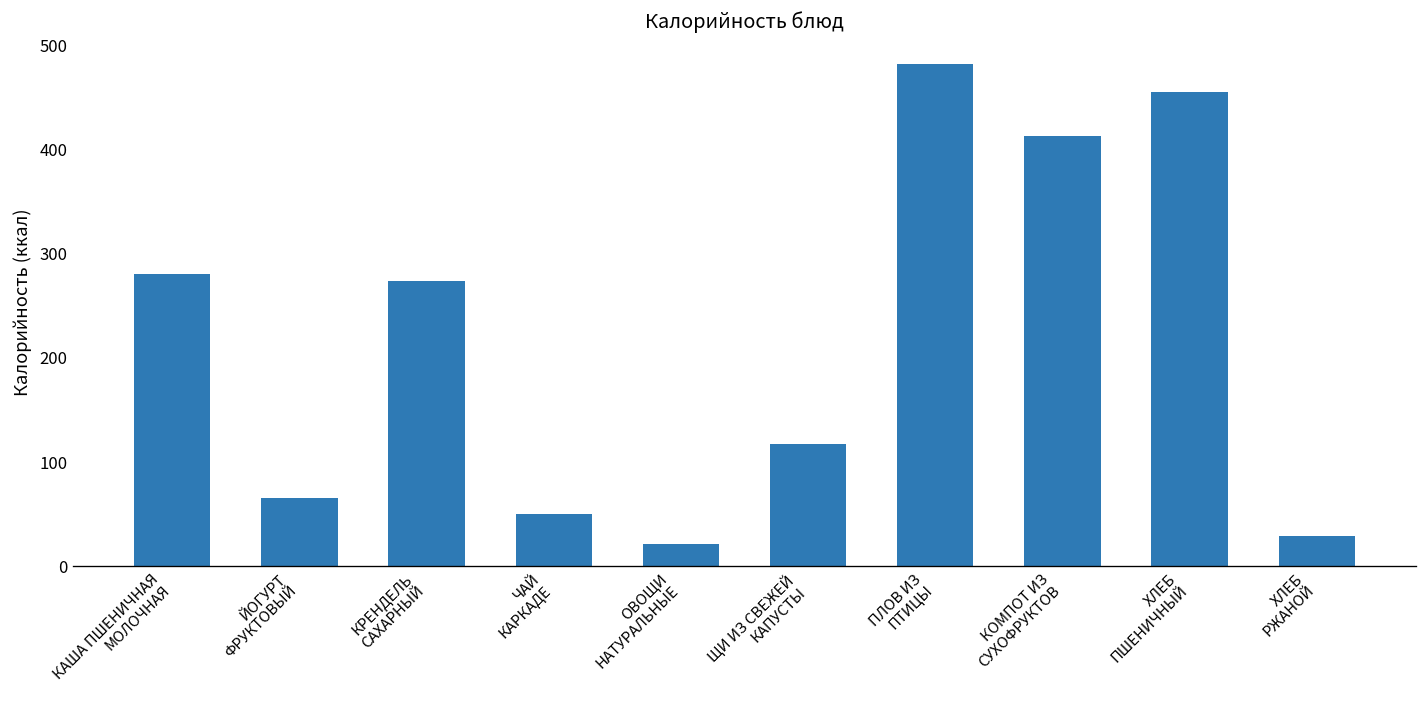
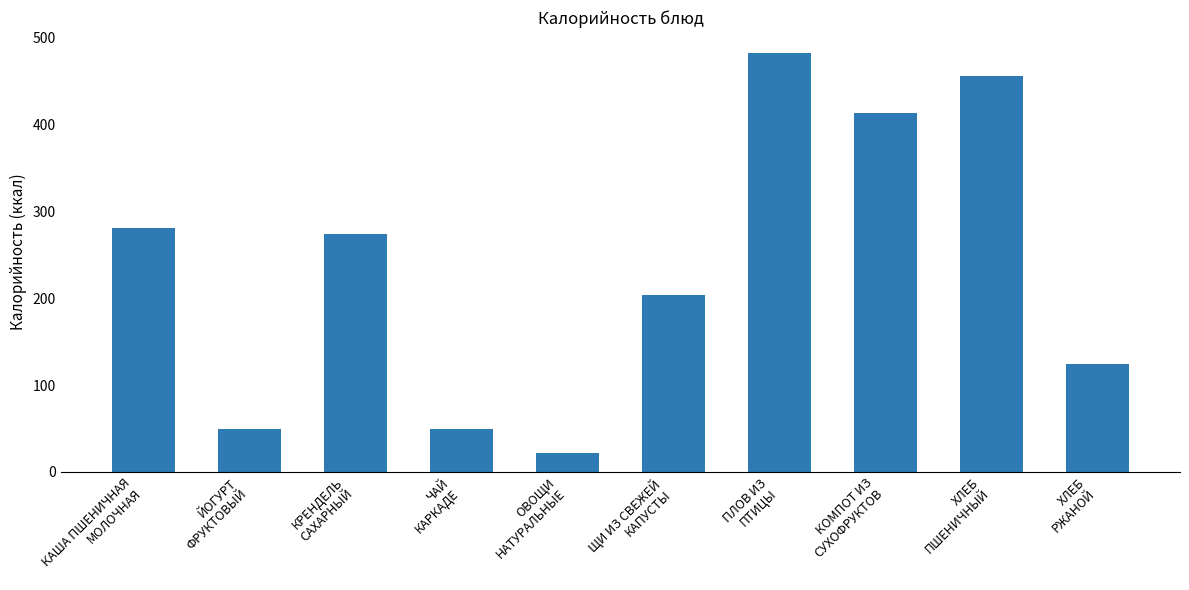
  {
    "КАША ПШЕНИЧНАЯ МОЛОЧНАЯ": 280,
-   "ЙОГУРТ ФРУКТОВЫЙ": 70,
+   "ЙОГУРТ ФРУКТОВЫЙ": 50,
    "КРЕНДЕЛЬ САХАРНЫЙ": 270,
    "ЧАЙ КАРКАДЕ": 50,
    "ОВОЩИ НАТУРАЛЬНЫЕ": 20,
-   "ЩИ ИЗ СВЕЖЕЙ КАПУСТЫ": 120,
+   "ЩИ ИЗ СВЕЖЕЙ КАПУСТЫ": 200,
    "ПЛОВ ИЗ ПТИЦЫ": 480,
    "КОМПОТ ИЗ СУХОФРУКТОВ": 410,
    "ХЛЕБ ПШЕНИЧНЫЙ": 460,
-   "ХЛЕБ РЖАНОЙ": 30
+   "ХЛЕБ РЖАНОЙ": 120
  }
